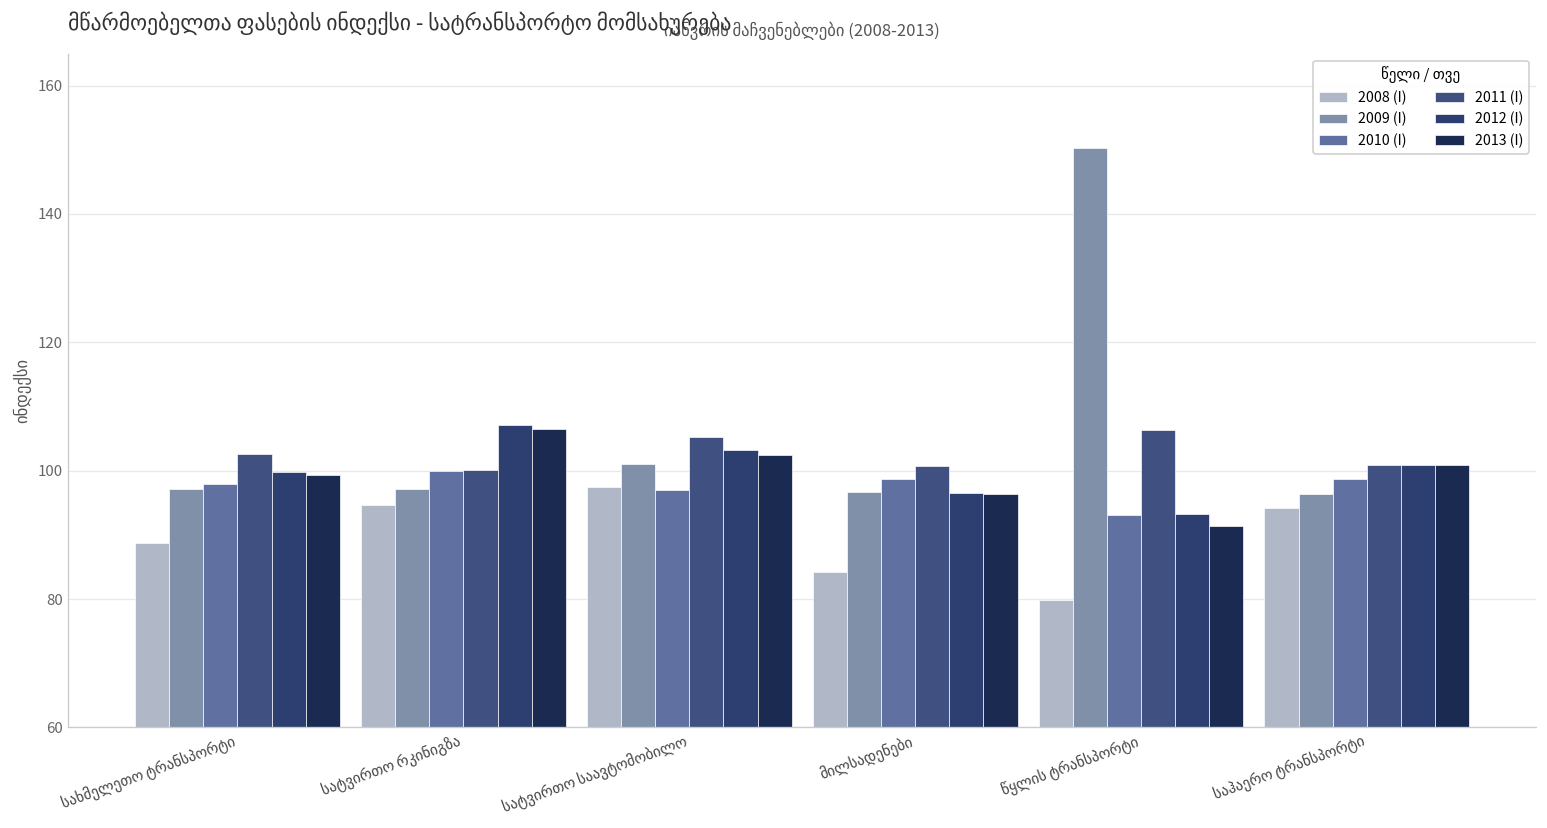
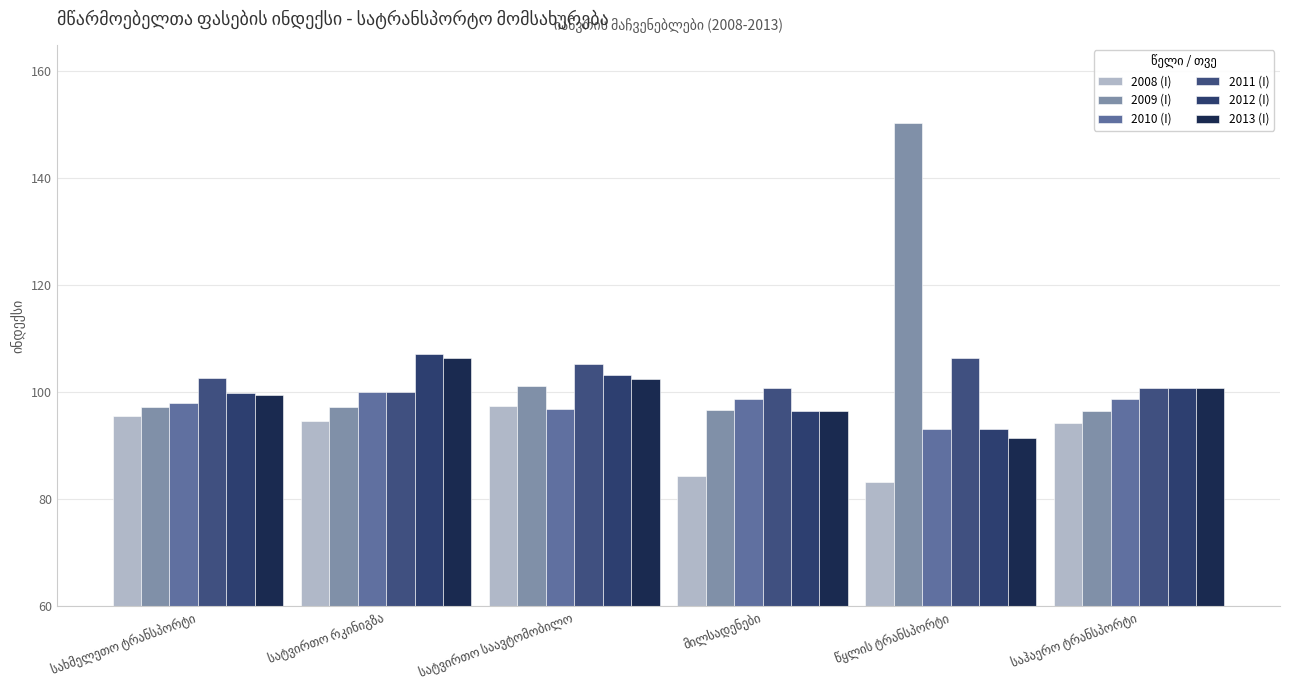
  {
    "2008 (I)": {
-     "სახმელეთო ტრანსპორტი": 89,
+     "სახმელეთო ტრანსპორტი": 96,
      "სატვირთო რკინიგზა": 95,
      "სატვირთო საავტომობილო": 97,
      "მილსადენები": 84,
-     "წყლის ტრანსპორტი": 80,
+     "წყლის ტრანსპორტი": 83,
      "საჰაერო ტრანსპორტი": 94
    }
  }
